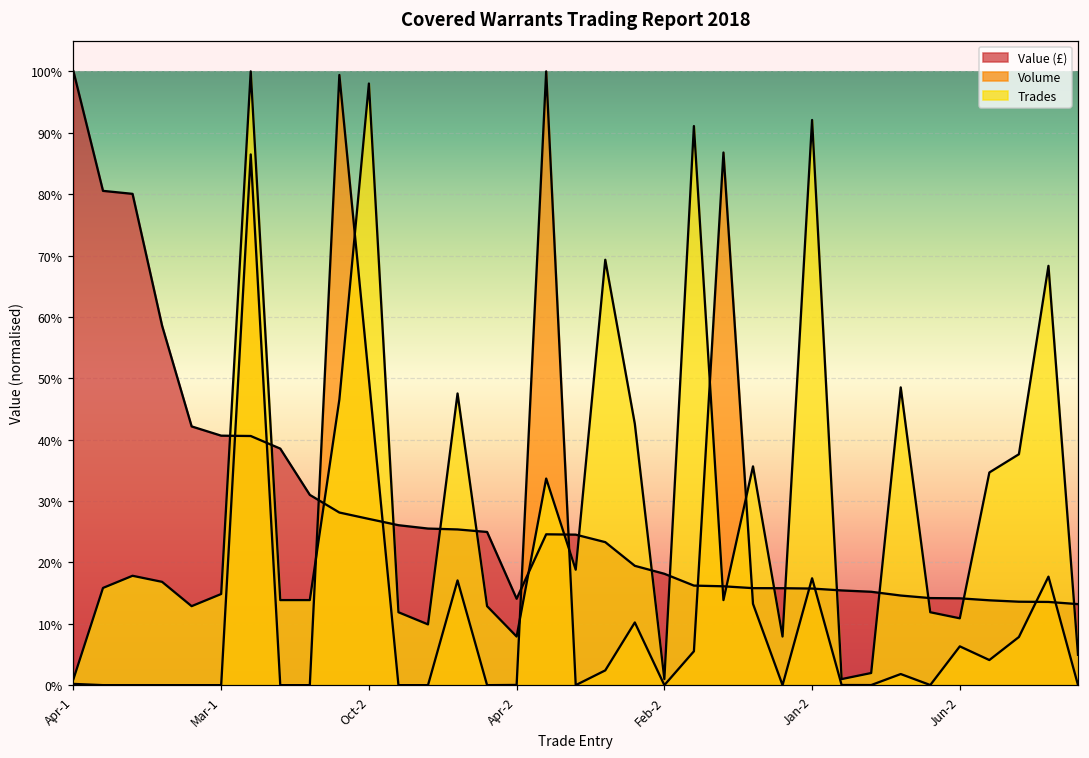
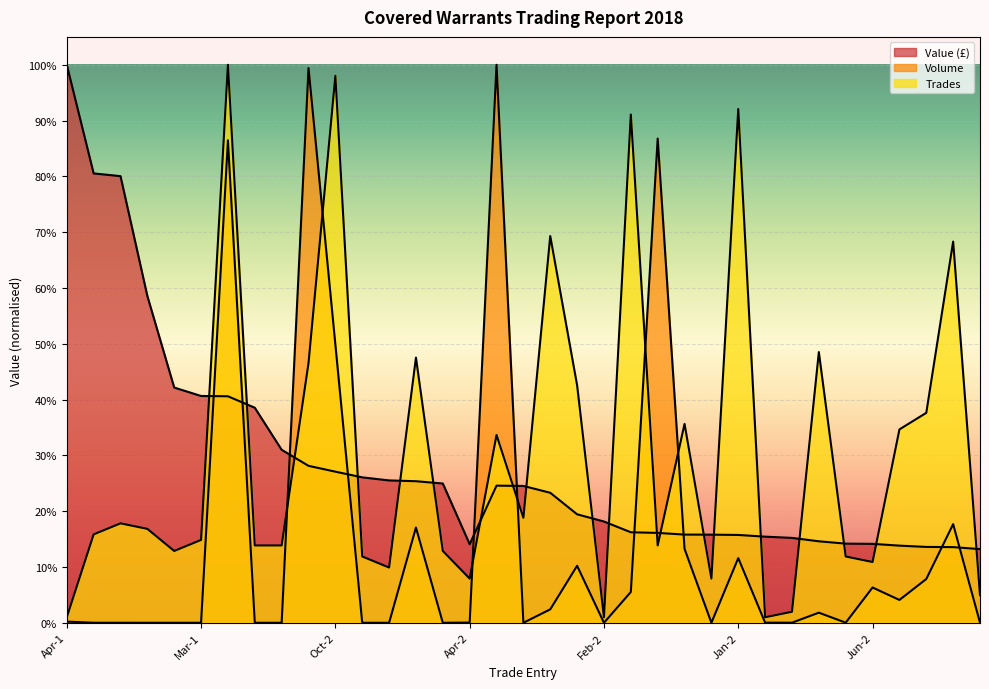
  {
    "Value (£)": {
      "Apr-1": "100%",
      "Mar-1": "41%",
      "Oct-2": "27%",
      "Apr-2": "14%",
      "Feb-2": "18%",
      "Jan-2": "16%",
      "Jun-2": "14%"
    },
    "Volume": {
      "Apr-1": "0%",
      "Mar-1": "0%",
      "Oct-2": "50%",
      "Apr-2": "0%",
      "Feb-2": "0%",
-     "Jan-2": "17%",
+     "Jan-2": "12%",
      "Jun-2": "6%"
    },
    "Trades": {
      "Apr-1": "1%",
      "Mar-1": "15%",
      "Oct-2": "98%",
      "Apr-2": "8%",
      "Feb-2": "1%",
      "Jan-2": "92%",
      "Jun-2": "11%"
    }
  }
